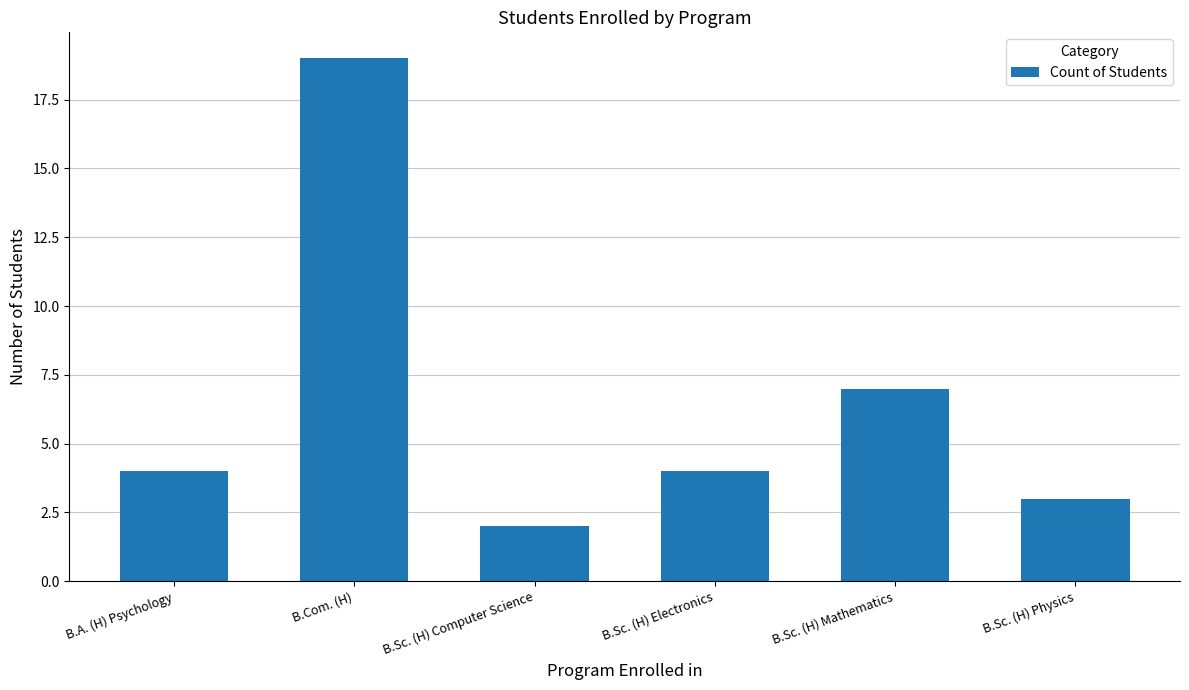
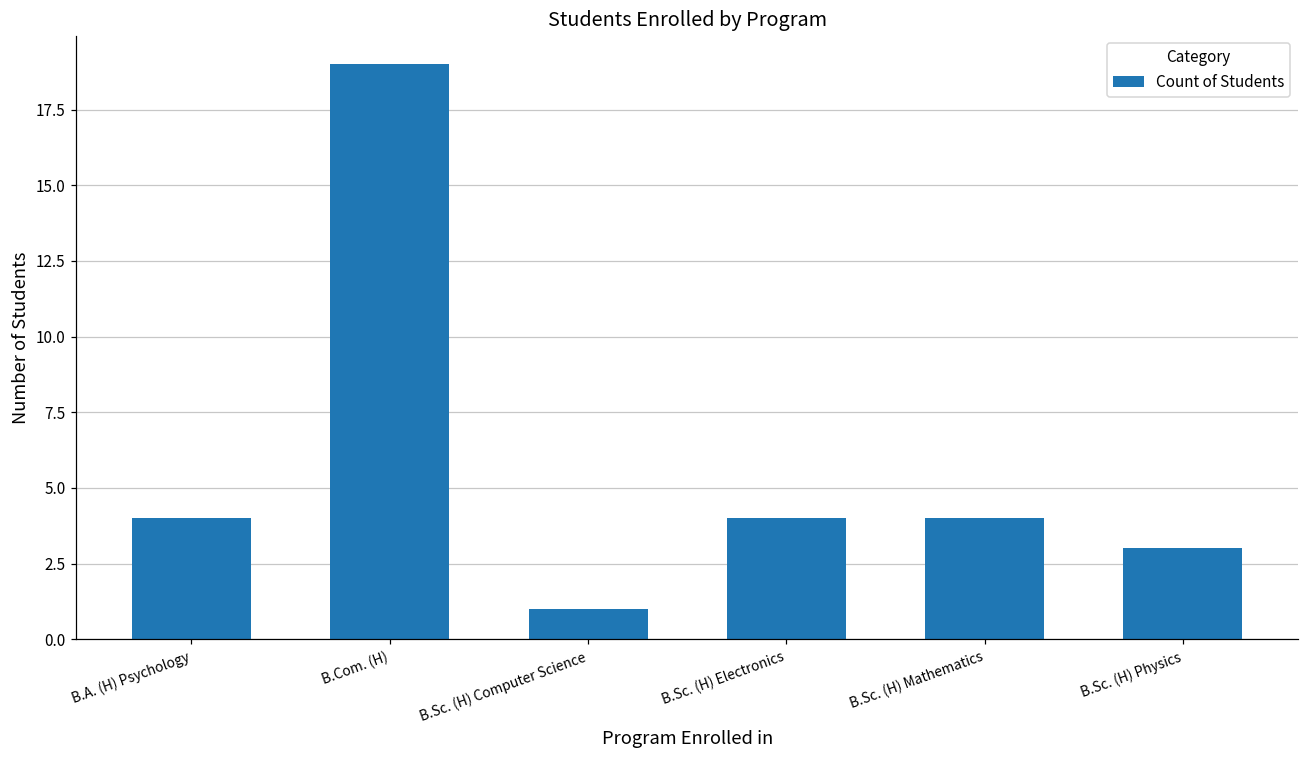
  {
    "B.A. (H) Psychology": 4,
    "B.Com. (H)": 19,
-   "B.Sc. (H) Computer Science": 2,
+   "B.Sc. (H) Computer Science": 1,
    "B.Sc. (H) Electronics": 4,
-   "B.Sc. (H) Mathematics": 7,
+   "B.Sc. (H) Mathematics": 4,
    "B.Sc. (H) Physics": 3
  }
